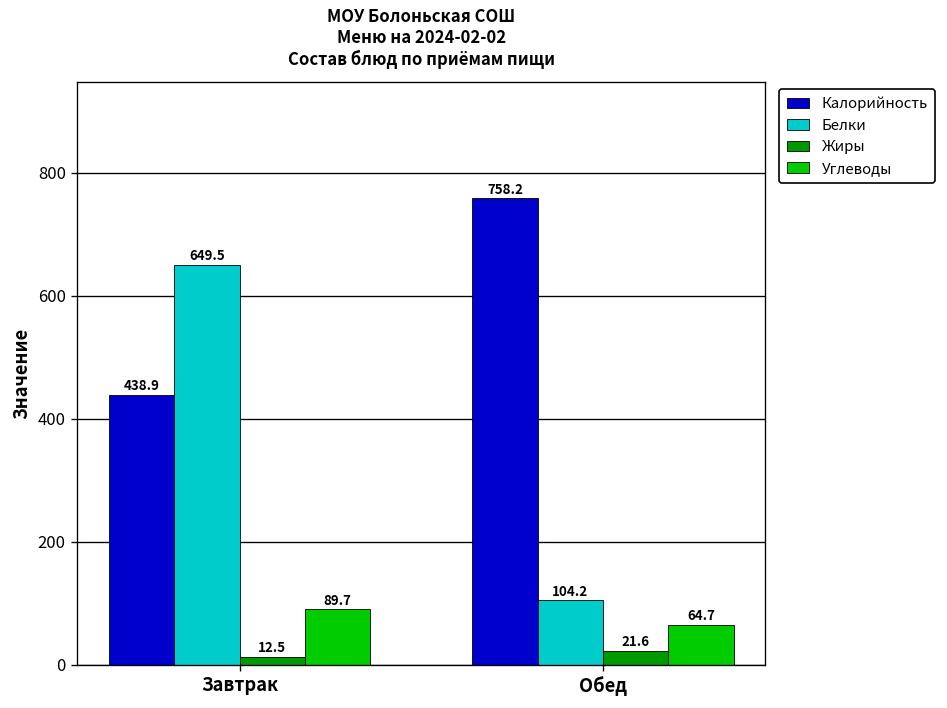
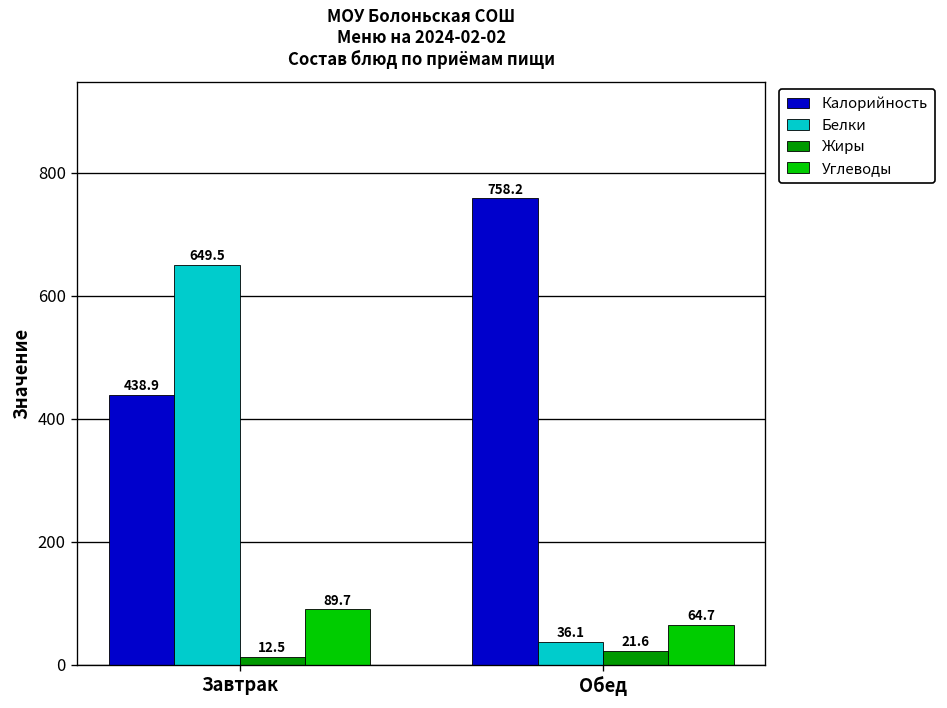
  {
    "Калорийность": {
      "Завтрак": 438.9,
      "Обед": 758.2
    },
    "Белки": {
      "Завтрак": 649.5,
-     "Обед": 104.2
+     "Обед": 36.1
    }
  }
